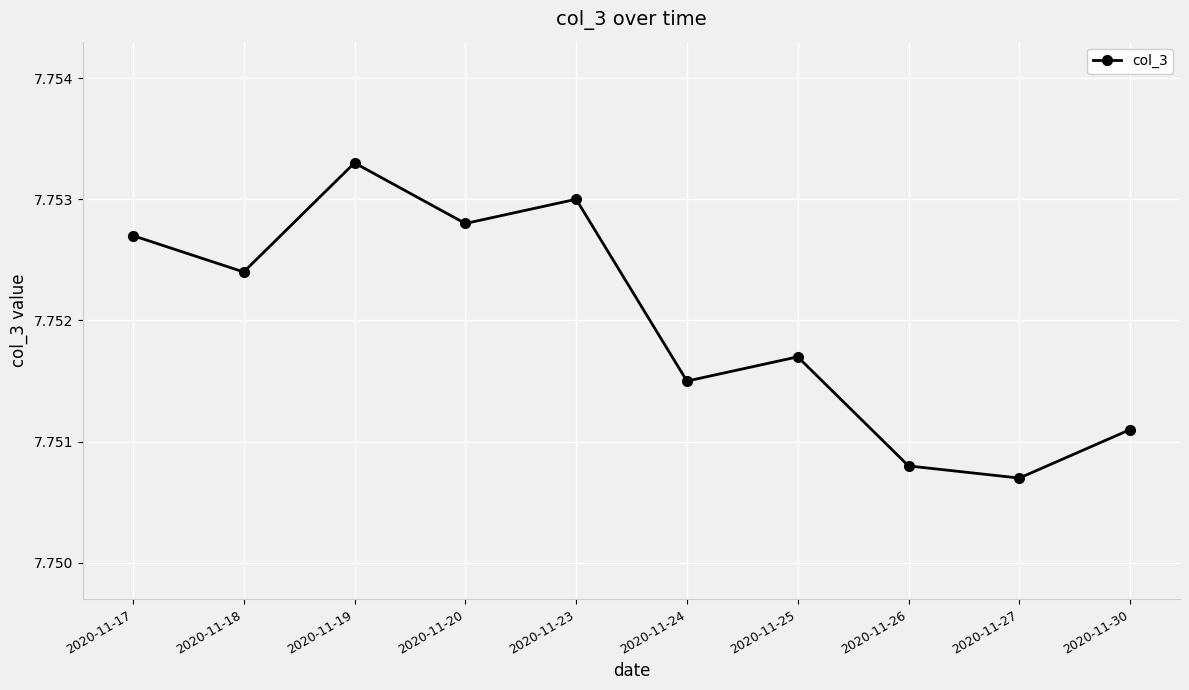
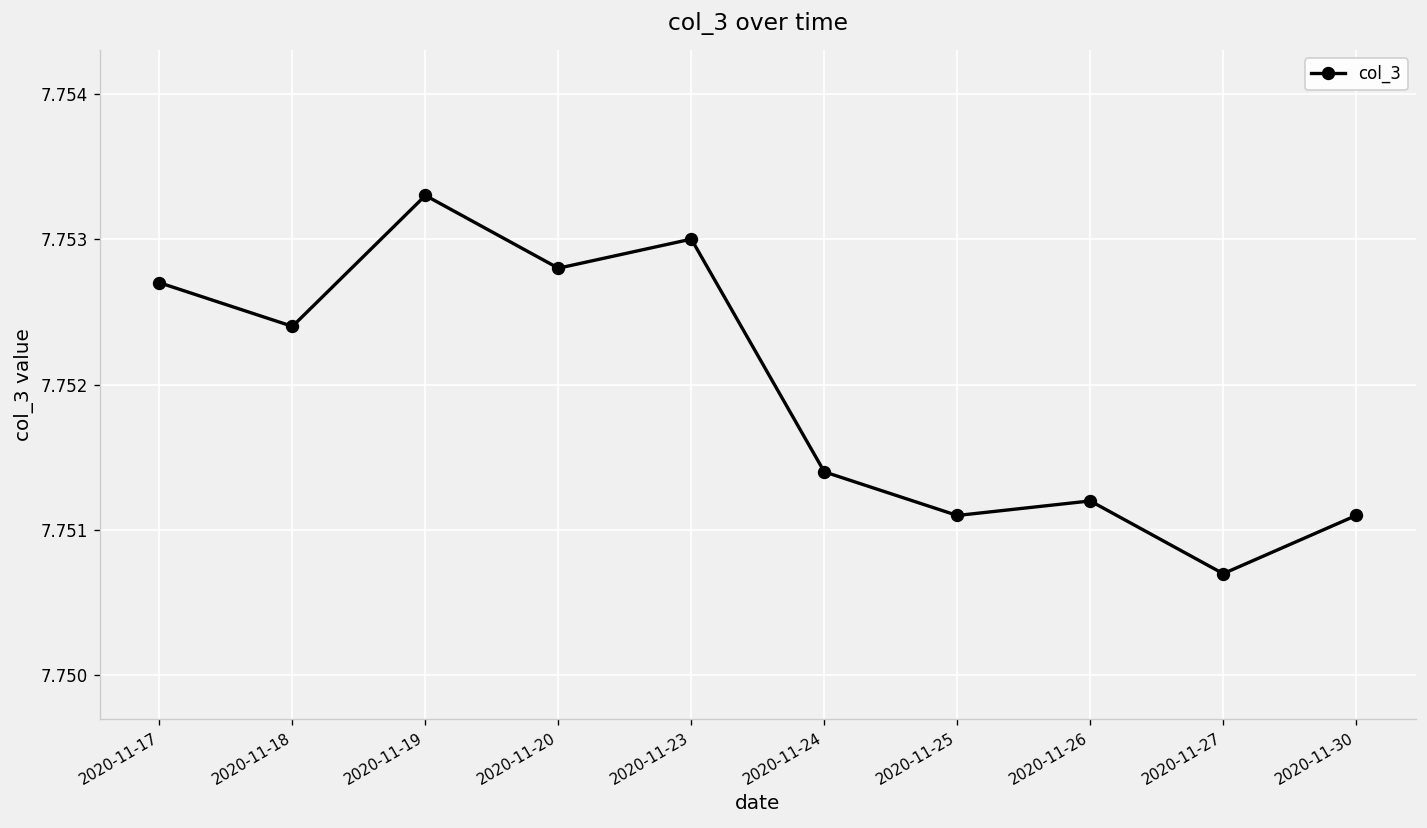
  {
    "2020-11-17": 7.7527,
    "2020-11-18": 7.7524,
    "2020-11-19": 7.7533,
    "2020-11-20": 7.7528,
    "2020-11-23": 7.7530,
-   "2020-11-24": 7.7515,
-   "2020-11-25": 7.7517,
-   "2020-11-26": 7.7508,
+   "2020-11-24": 7.7514,
+   "2020-11-25": 7.7511,
+   "2020-11-26": 7.7512,
    "2020-11-27": 7.7507,
    "2020-11-30": 7.7511
  }
